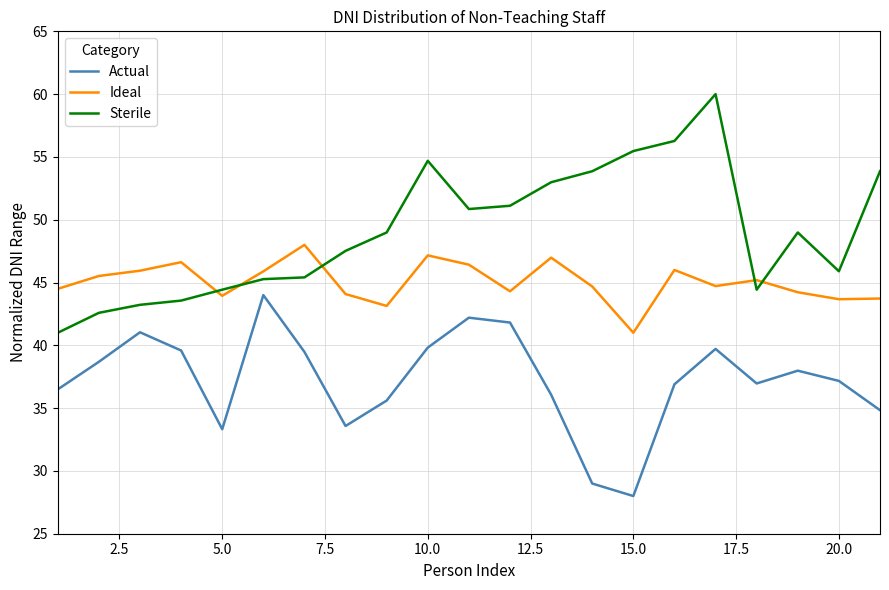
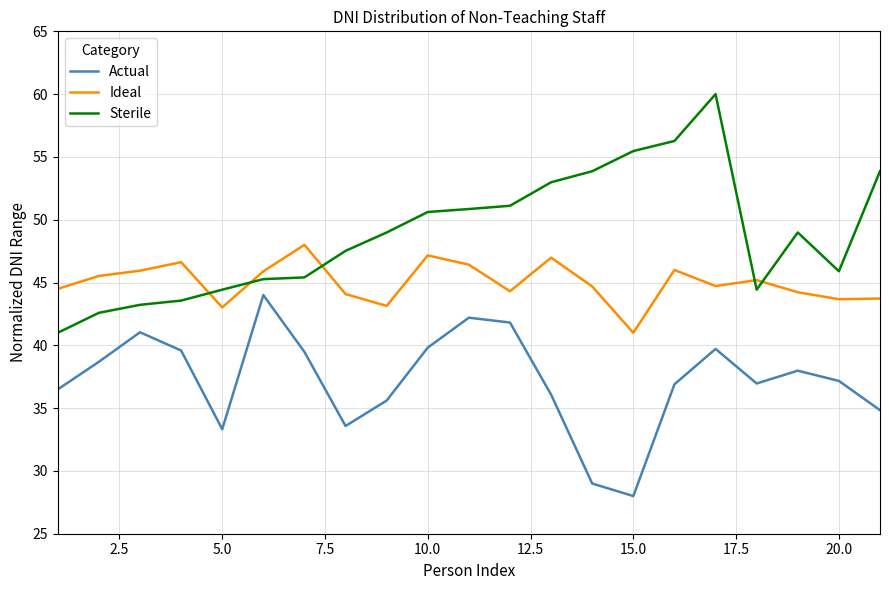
  {
    "Actual": {
      "5.0": 33.3,
      "10.0": 39.8,
      "15.0": 28.0,
      "20.0": 37.2
    },
    "Ideal": {
-     "5.0": 43.9,
+     "5.0": 43.0,
      "10.0": 47.2,
      "15.0": 41.0,
      "20.0": 43.7
    },
    "Sterile": {
      "5.0": 44.4,
-     "10.0": 54.7,
+     "10.0": 50.6,
      "15.0": 55.5,
      "20.0": 45.9
    }
  }
